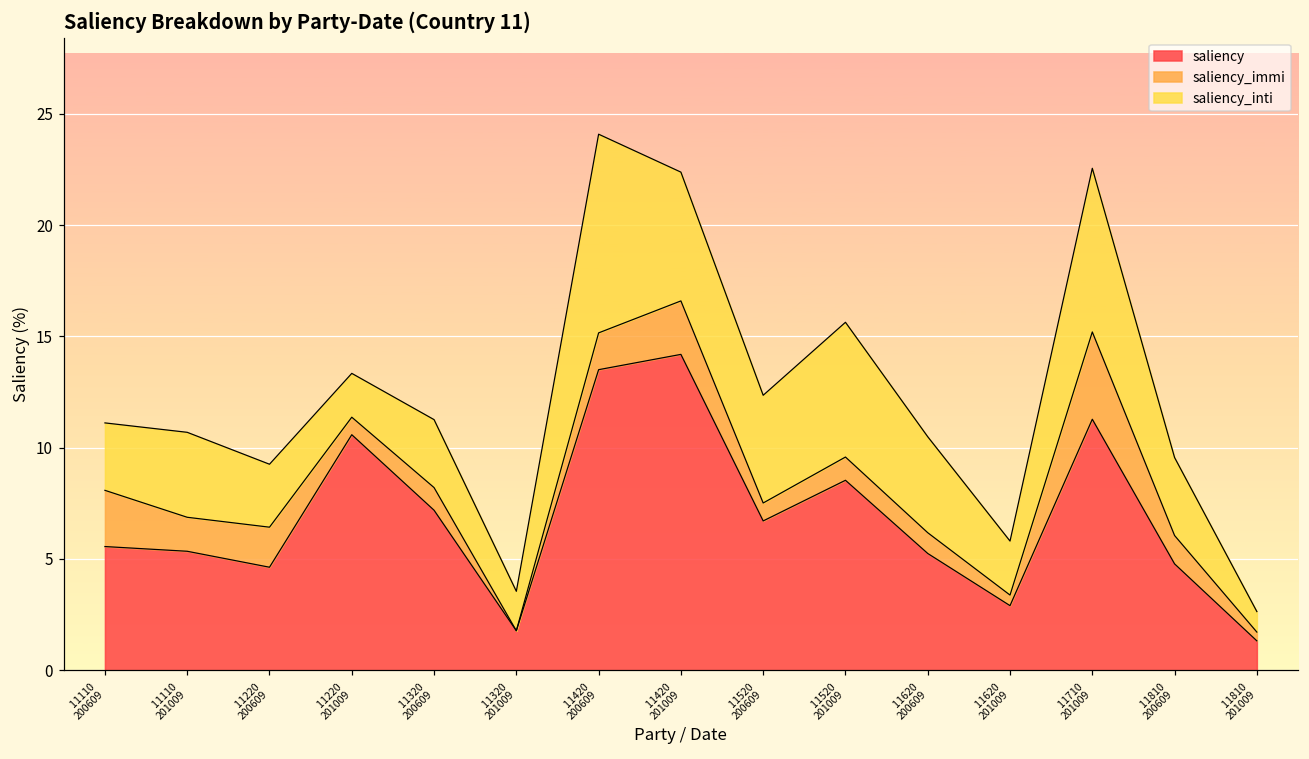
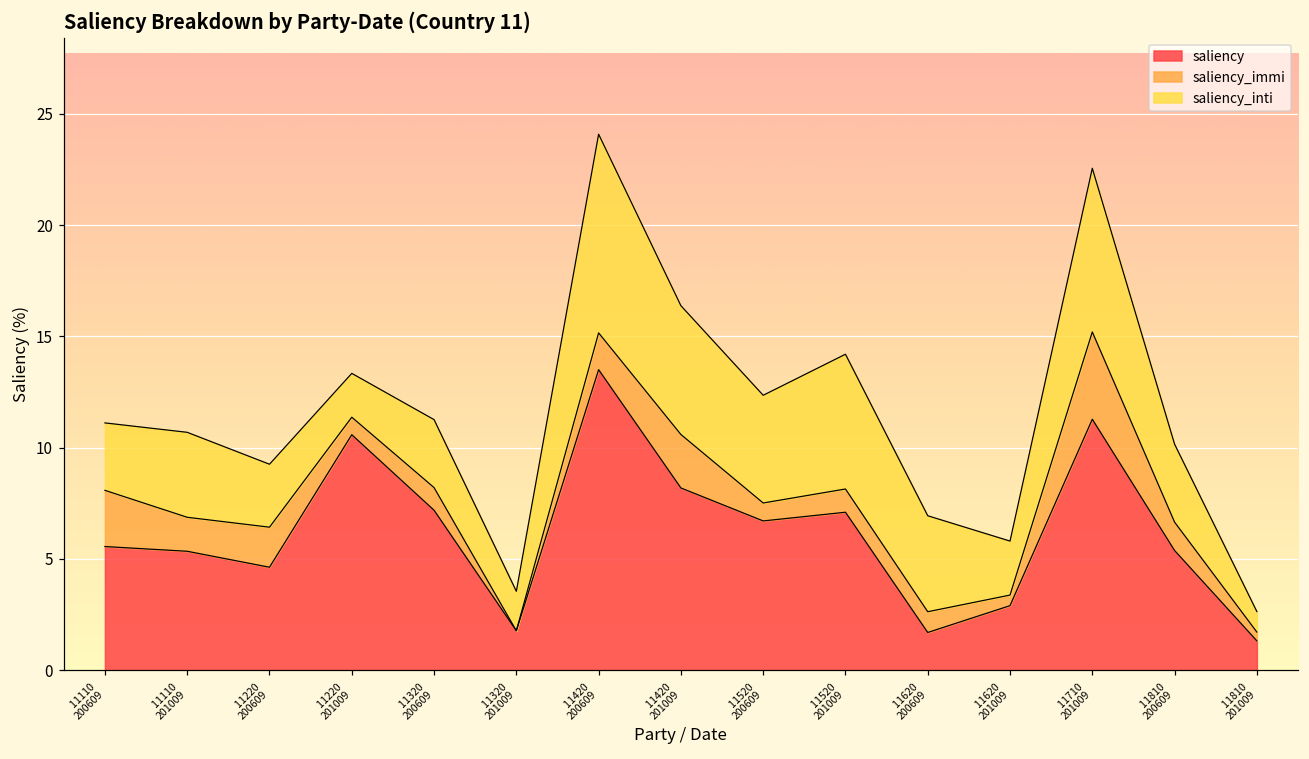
  {
    "saliency": {
      "11110 200609": 5.6,
      "11110 201009": 5.3,
      "11220 200609": 4.6,
      "11220 201009": 10.6,
      "11320 200609": 7.2,
      "11420 200609": 13.5,
-     "11420 201009": 14.2,
+     "11420 201009": 8.2,
      "11520 200609": 6.7,
-     "11520 201009": 8.5,
-     "11620 200609": 5.2,
+     "11520 201009": 7.1,
+     "11620 200609": 1.7,
      "11620 201009": 2.9,
      "11710 201009": 11.3,
-     "11810 200609": 4.8,
+     "11810 200609": 5.4,
      "11810 201009": 1.3
    }
  }
